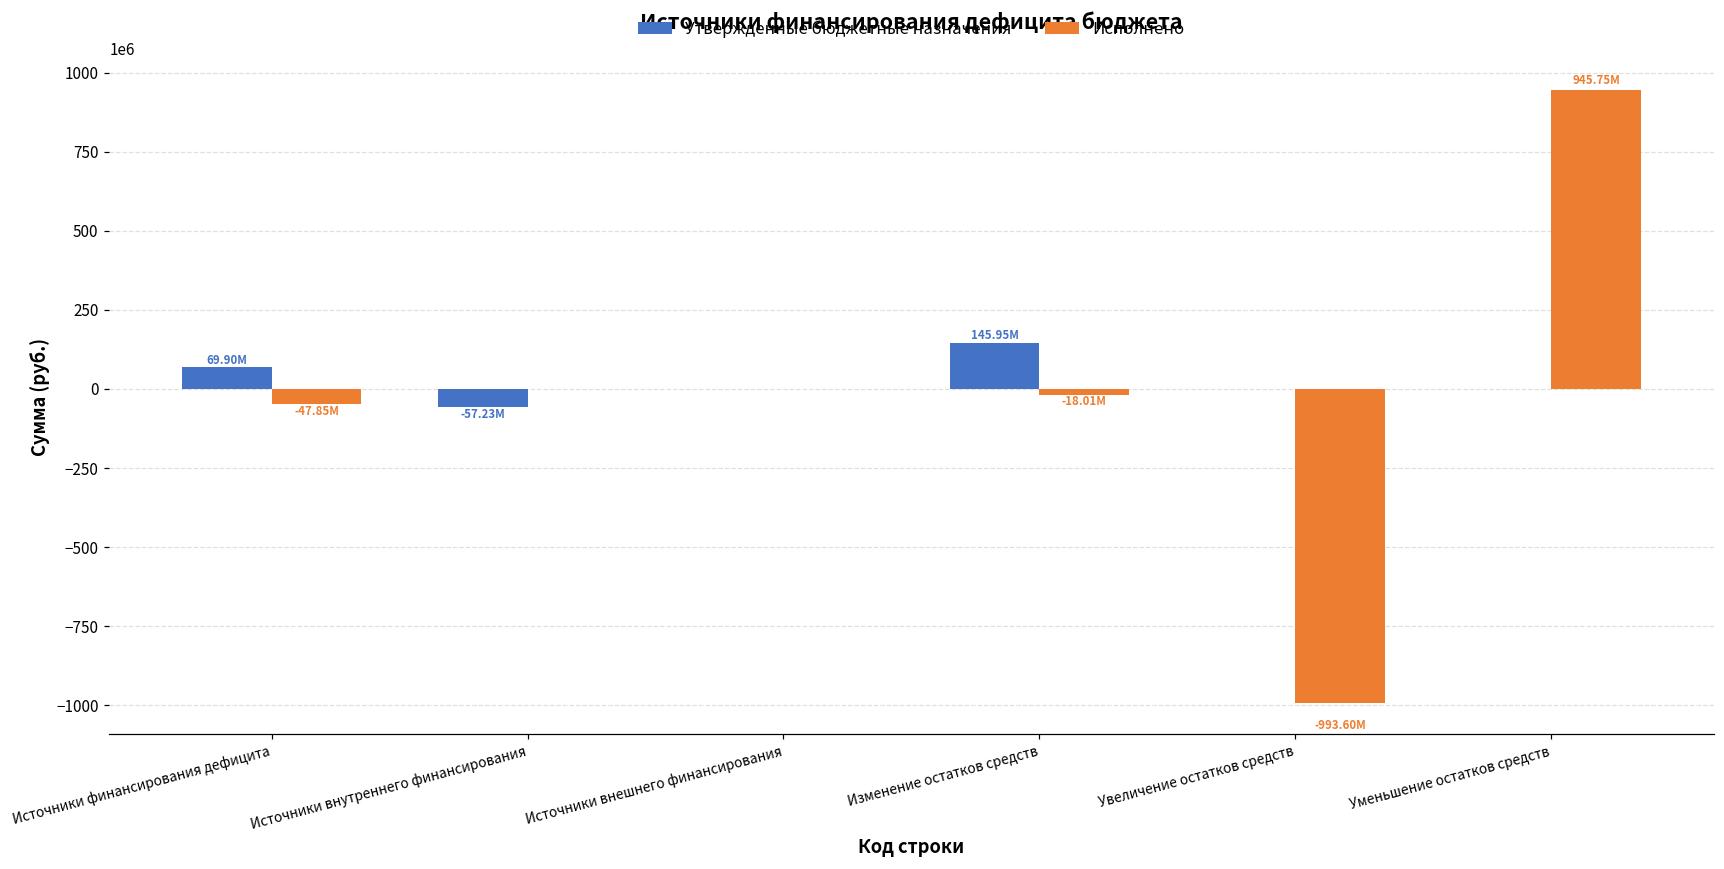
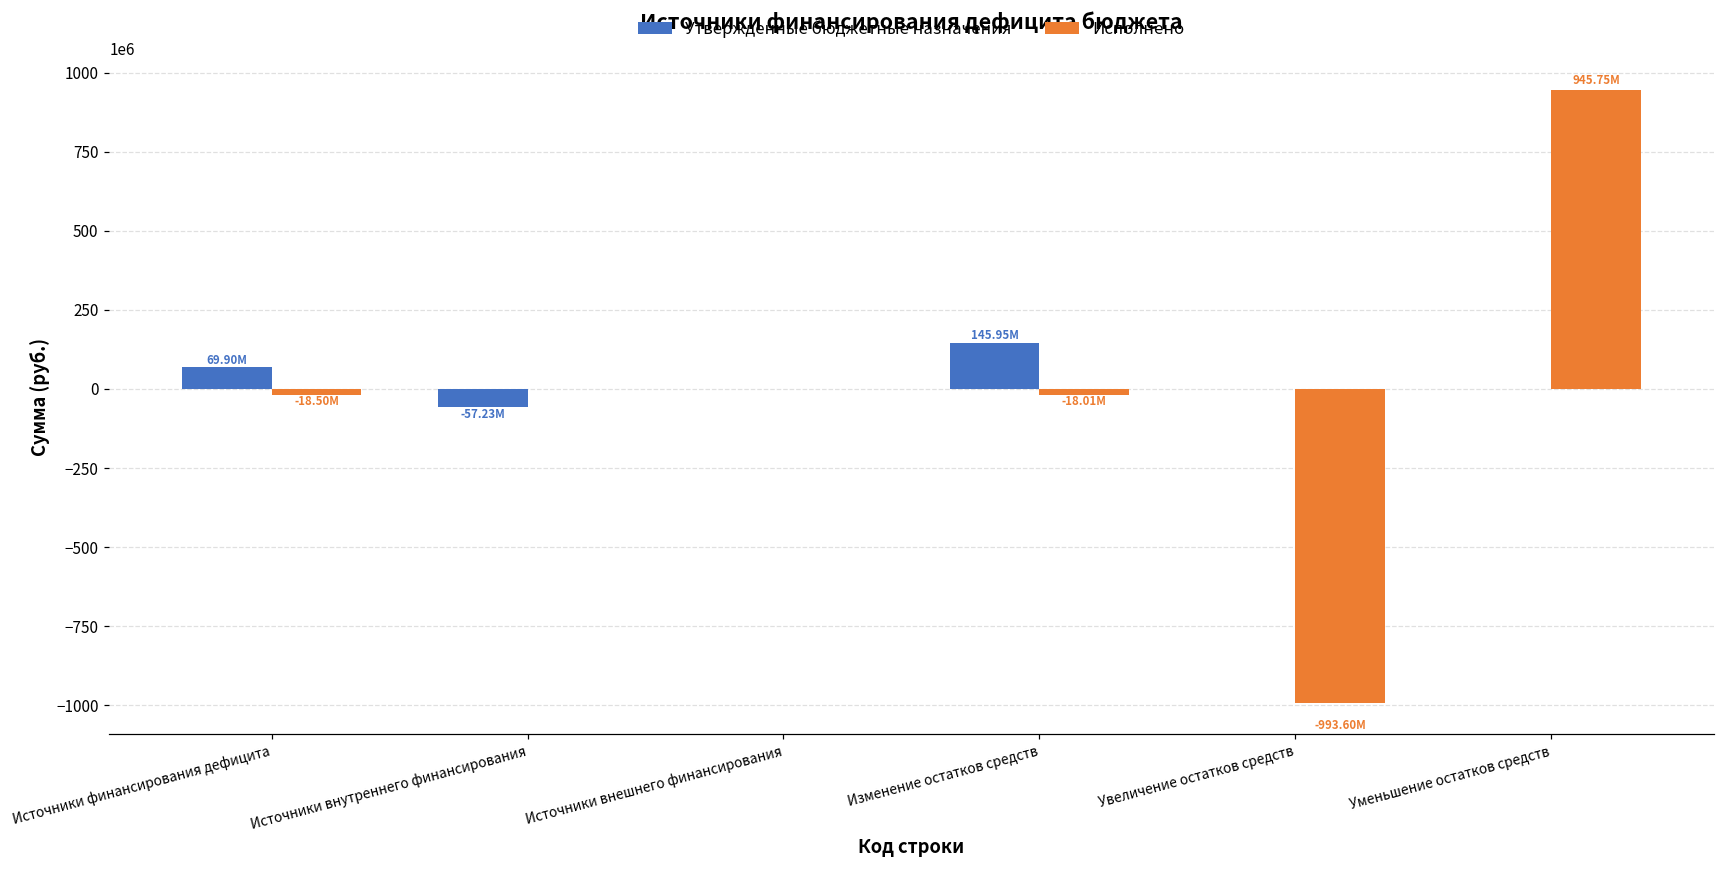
  {
    "Утвержденные бюджетные назначения": {
      "Источники финансирования дефицита": "69.90M",
      "Источники внутреннего финансирования": "-57.23M",
      "Изменение остатков средств": "145.95M"
    },
    "Исполнено": {
-     "Источники финансирования дефицита": "-47.85M",
+     "Источники финансирования дефицита": "-18.50M",
      "Изменение остатков средств": "-18.01M",
      "Увеличение остатков средств": "-993.60M",
      "Уменьшение остатков средств": "945.75M"
    }
  }
